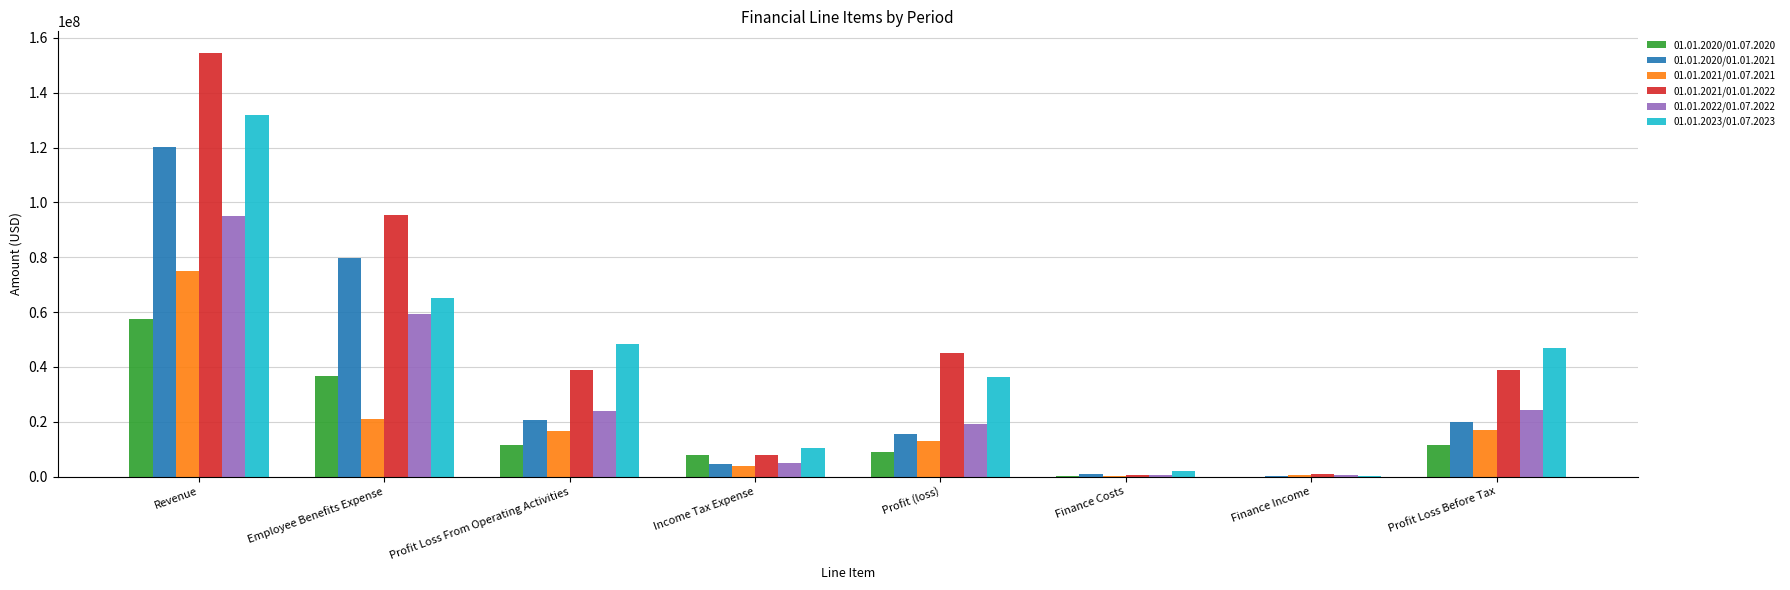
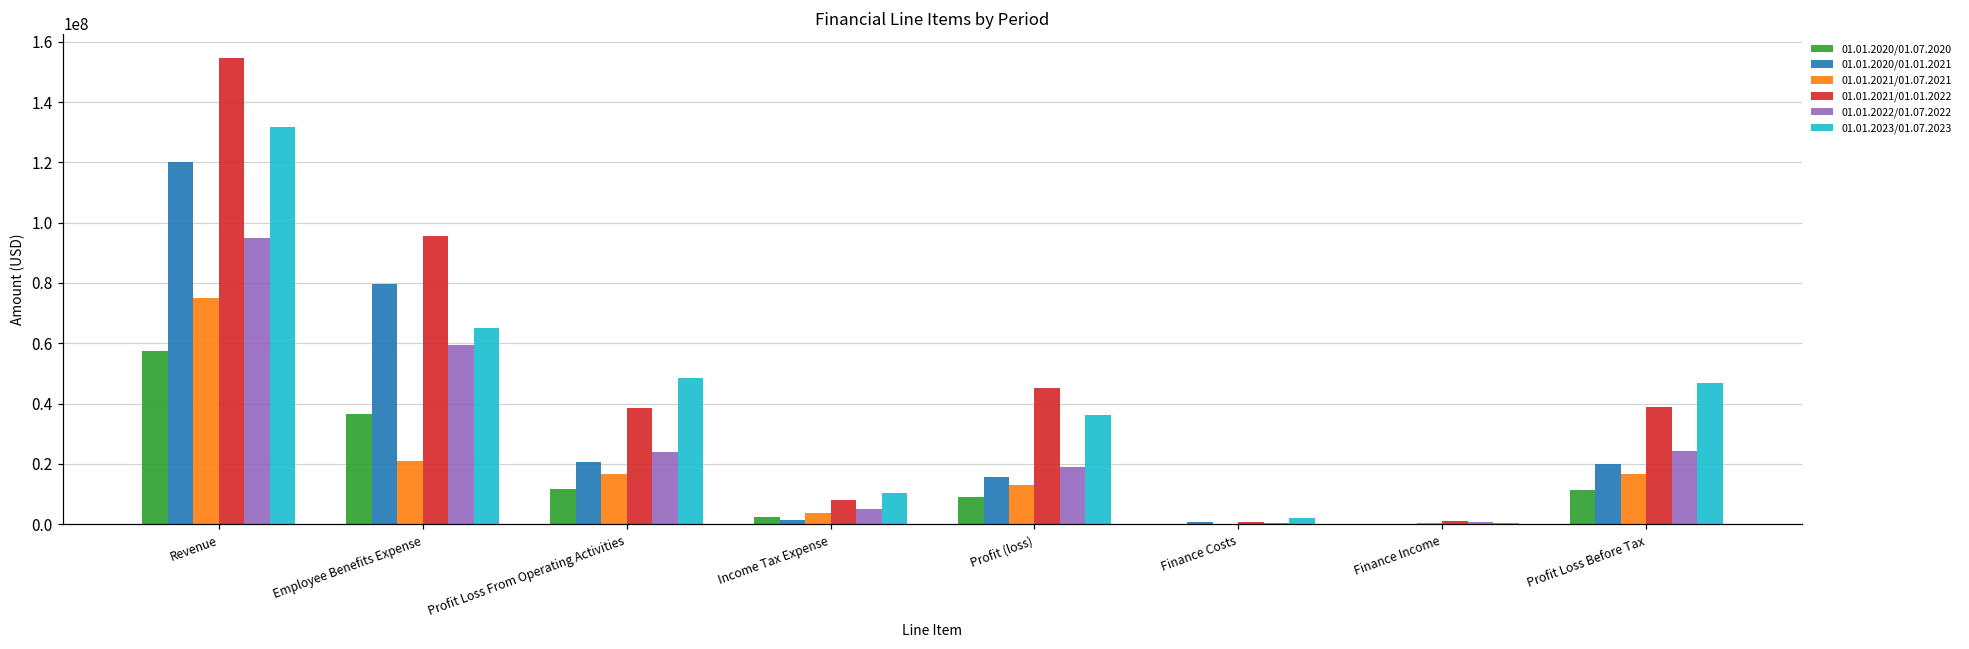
  {
    "01.01.2020/01.07.2020": {
      "Revenue": 57000000,
      "Employee Benefits Expense": 37000000,
      "Profit Loss From Operating Activities": 12000000,
-     "Income Tax Expense": 8000000,
+     "Income Tax Expense": 3000000,
      "Profit (loss)": 9000000,
      "Profit Loss Before Tax": 12000000
    },
    "01.01.2020/01.01.2021": {
      "Revenue": 120000000,
      "Employee Benefits Expense": 80000000,
      "Profit Loss From Operating Activities": 21000000,
-     "Income Tax Expense": 5000000,
+     "Income Tax Expense": 2000000,
      "Profit (loss)": 16000000,
      "Profit Loss Before Tax": 20000000
    },
    "01.01.2021/01.07.2021": {
      "Revenue": 75000000,
      "Employee Benefits Expense": 21000000,
      "Profit Loss From Operating Activities": 17000000,
      "Income Tax Expense": 4000000,
      "Profit (loss)": 13000000,
      "Profit Loss Before Tax": 17000000
    },
    "01.01.2021/01.01.2022": {
      "Revenue": 155000000,
      "Employee Benefits Expense": 96000000,
      "Profit Loss From Operating Activities": 39000000,
      "Income Tax Expense": 8000000,
      "Profit (loss)": 45000000,
      "Finance Income": 1000000,
      "Profit Loss Before Tax": 39000000
    },
    "01.01.2022/01.07.2022": {
      "Revenue": 95000000,
      "Employee Benefits Expense": 59000000,
      "Profit Loss From Operating Activities": 24000000,
      "Income Tax Expense": 5000000,
      "Profit (loss)": 19000000,
      "Profit Loss Before Tax": 24000000
    },
    "01.01.2023/01.07.2023": {
      "Revenue": 132000000,
      "Employee Benefits Expense": 65000000,
      "Profit Loss From Operating Activities": 48000000,
      "Income Tax Expense": 11000000,
      "Profit (loss)": 36000000,
      "Finance Costs": 2000000,
      "Profit Loss Before Tax": 47000000
    }
  }
